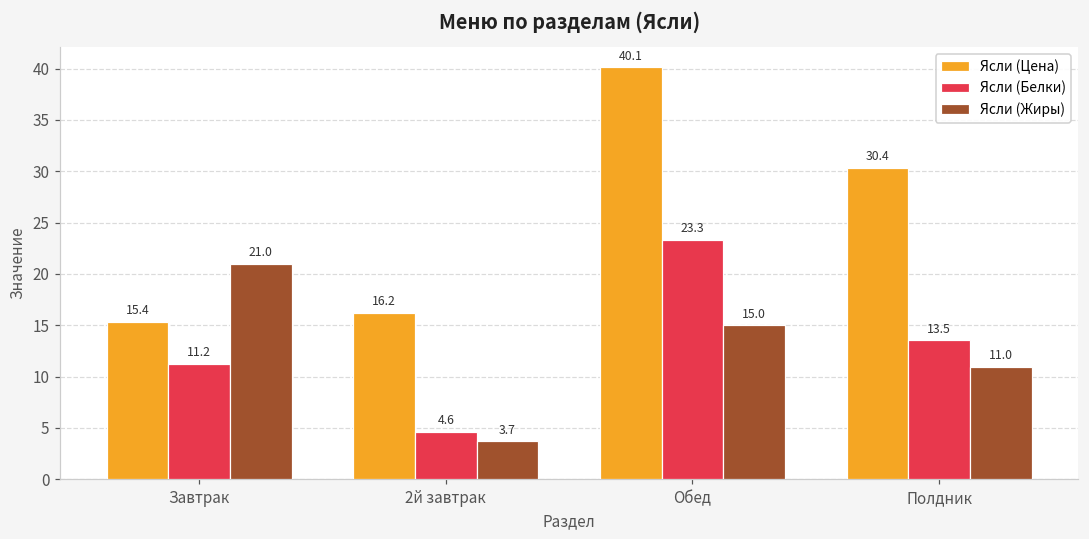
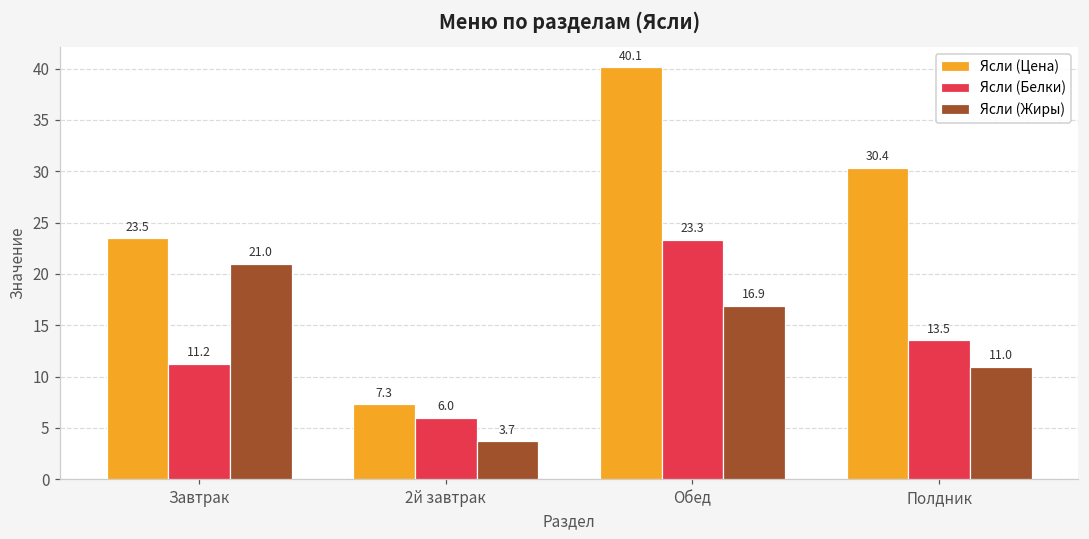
  {
    "Ясли (Цена)": {
-     "Завтрак": 15.4,
-     "2й завтрак": 16.2,
+     "Завтрак": 23.5,
+     "2й завтрак": 7.3,
      "Обед": 40.1,
      "Полдник": 30.4
    },
    "Ясли (Белки)": {
      "Завтрак": 11.2,
-     "2й завтрак": 4.6,
+     "2й завтрак": 6.0,
      "Обед": 23.3,
      "Полдник": 13.5
    },
    "Ясли (Жиры)": {
      "Завтрак": 21.0,
      "2й завтрак": 3.7,
-     "Обед": 15.0,
+     "Обед": 16.9,
      "Полдник": 11.0
    }
  }
